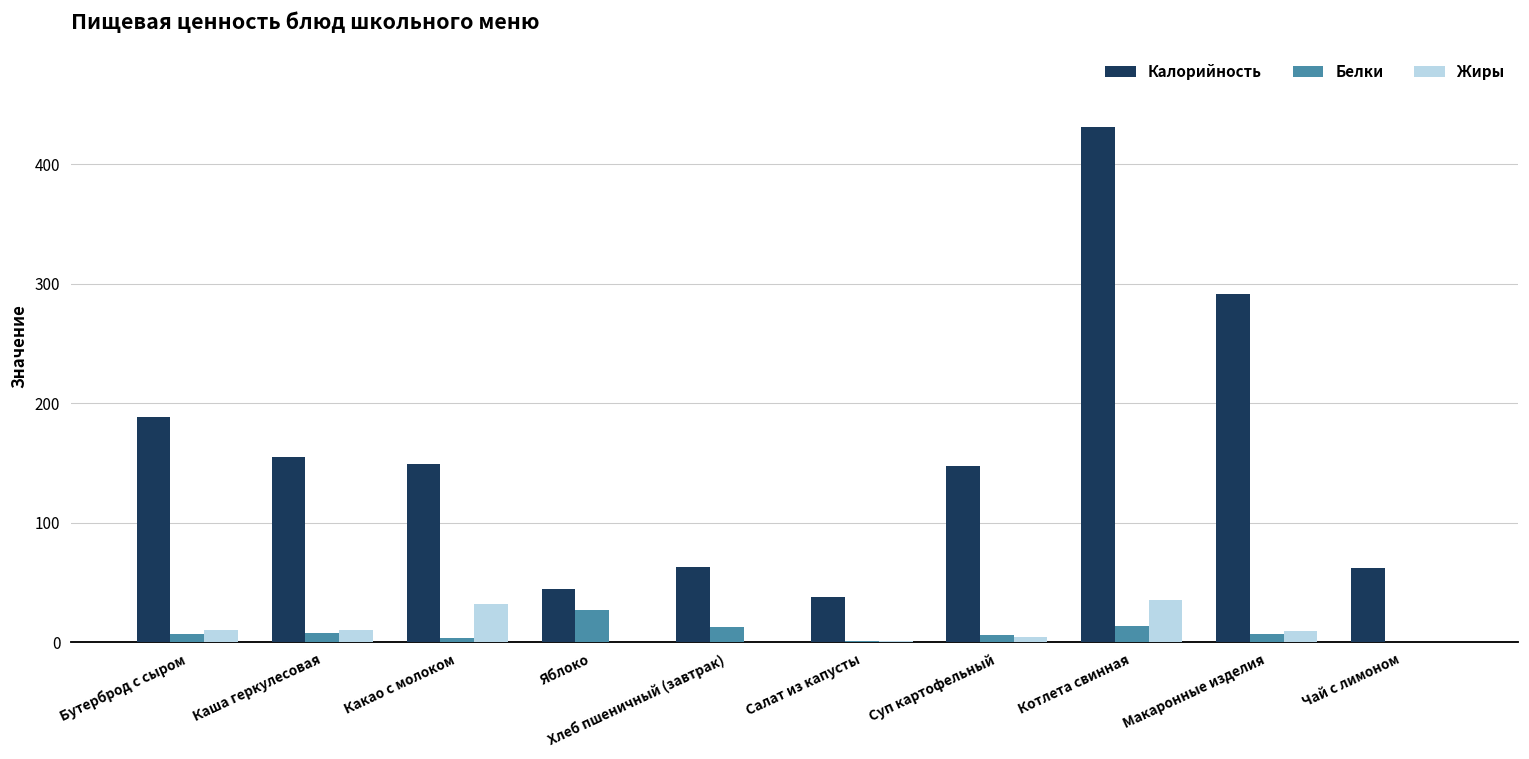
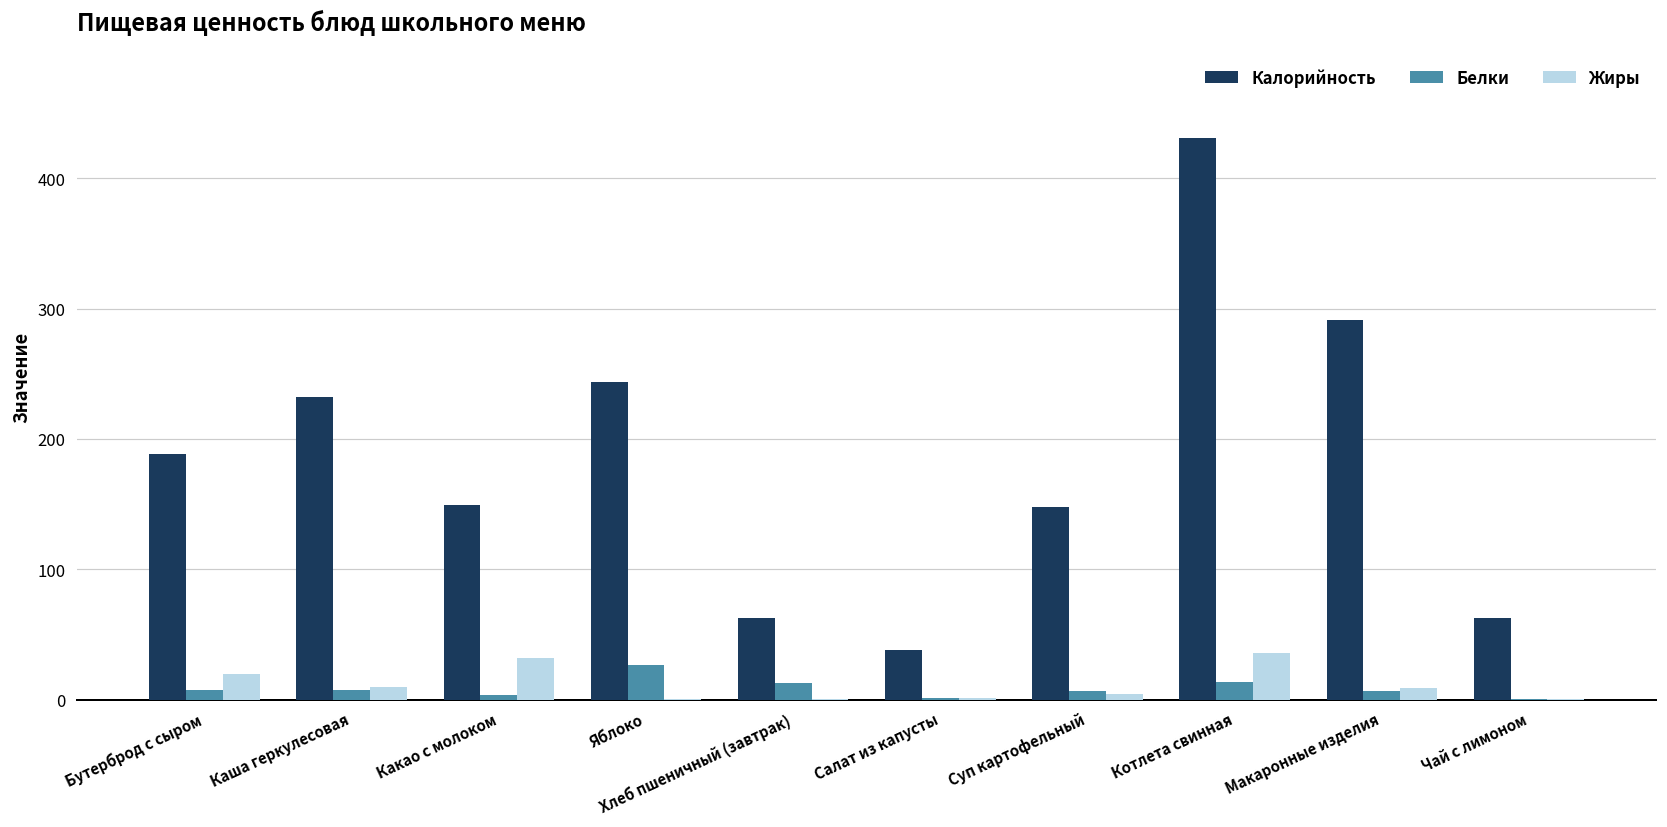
  {
    "Калорийность": {
      "Бутерброд с сыром": 189,
-     "Каша геркулесовая": 155,
+     "Каша геркулесовая": 232,
      "Какао с молоком": 149,
-     "Яблоко": 44,
+     "Яблоко": 244,
      "Хлеб пшеничный (завтрак)": 63,
      "Салат из капусты": 38,
      "Суп картофельный": 148,
      "Котлета свинная": 431,
      "Макаронные изделия": 291,
      "Чай с лимоном": 62
    },
    "Белки": {
      "Бутерброд с сыром": 7,
      "Каша геркулесовая": 7,
      "Какао с молоком": 4,
      "Яблоко": 27,
      "Хлеб пшеничный (завтрак)": 13,
      "Суп картофельный": 6,
      "Котлета свинная": 14,
      "Макаронные изделия": 7
    },
    "Жиры": {
-     "Бутерброд с сыром": 10,
+     "Бутерброд с сыром": 20,
      "Каша геркулесовая": 10,
      "Какао с молоком": 32,
      "Суп картофельный": 4,
      "Котлета свинная": 35,
      "Макаронные изделия": 9
    }
  }
